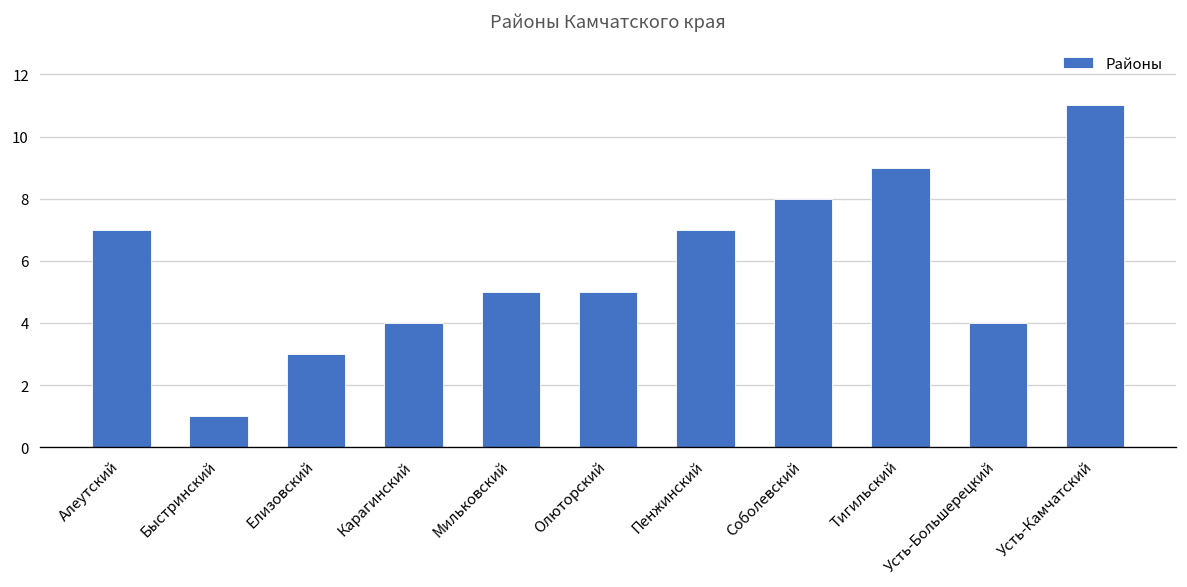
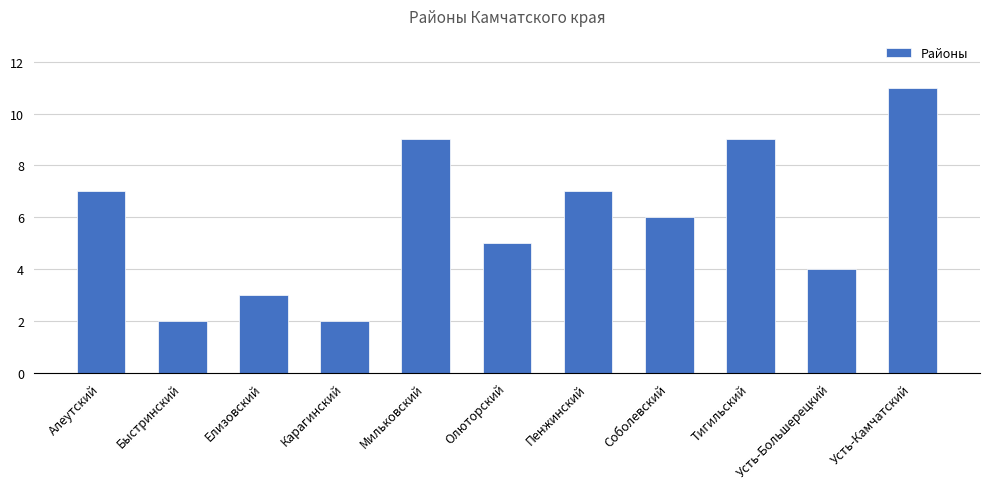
  {
    "Алеутский": 7,
-   "Быстринский": 1,
+   "Быстринский": 2,
    "Елизовский": 3,
-   "Карагинский": 4,
-   "Мильковский": 5,
+   "Карагинский": 2,
+   "Мильковский": 9,
    "Олюторский": 5,
    "Пенжинский": 7,
-   "Соболевский": 8,
+   "Соболевский": 6,
    "Тигильский": 9,
    "Усть-Большерецкий": 4,
    "Усть-Камчатский": 11
  }
